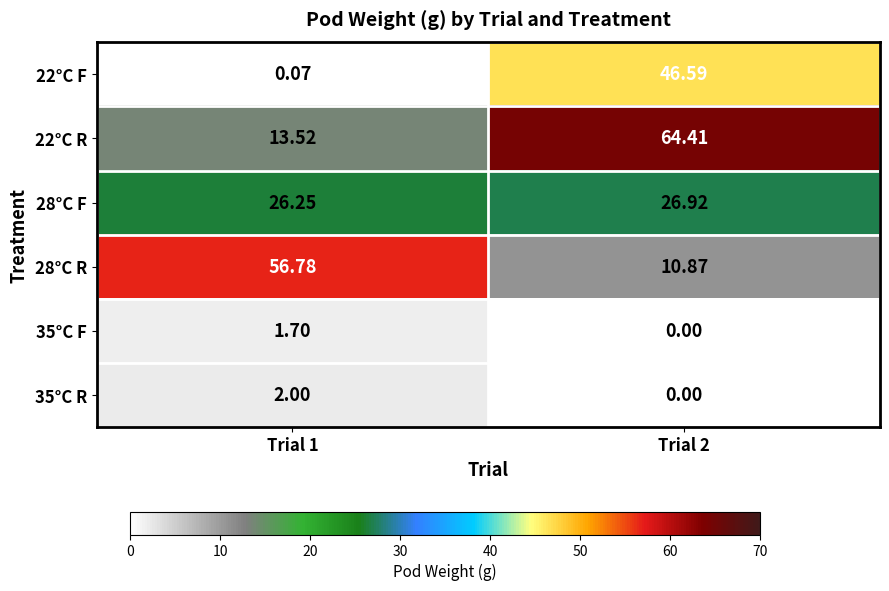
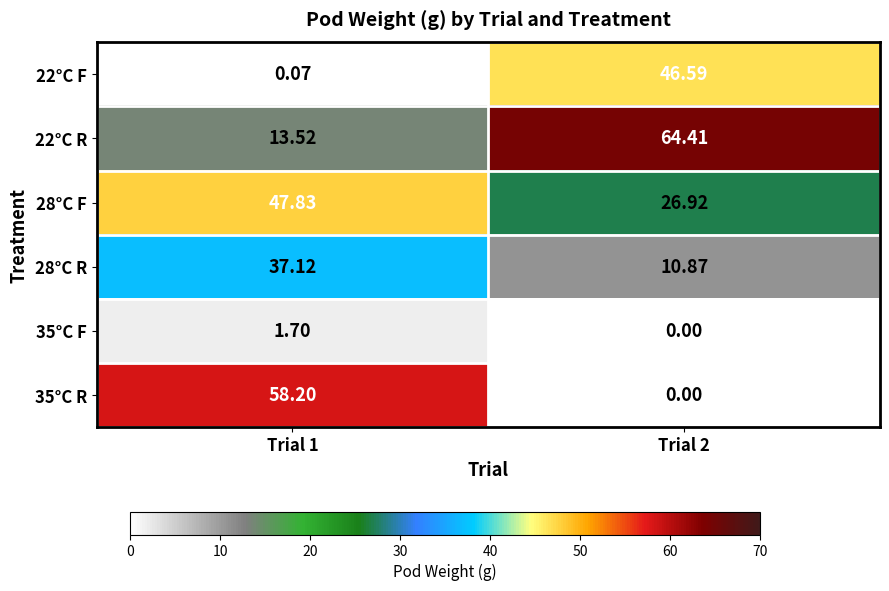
  {
    "22°C F": {
      "Trial 1": 0.07,
      "Trial 2": 46.59
    },
    "22°C R": {
      "Trial 1": 13.52,
      "Trial 2": 64.41
    },
    "28°C F": {
-     "Trial 1": 26.25,
+     "Trial 1": 47.83,
      "Trial 2": 26.92
    },
    "28°C R": {
-     "Trial 1": 56.78,
+     "Trial 1": 37.12,
      "Trial 2": 10.87
    },
    "35°C F": {
      "Trial 1": 1.70,
      "Trial 2": 0.00
    },
    "35°C R": {
-     "Trial 1": 2.00,
+     "Trial 1": 58.20,
      "Trial 2": 0.00
    }
  }
